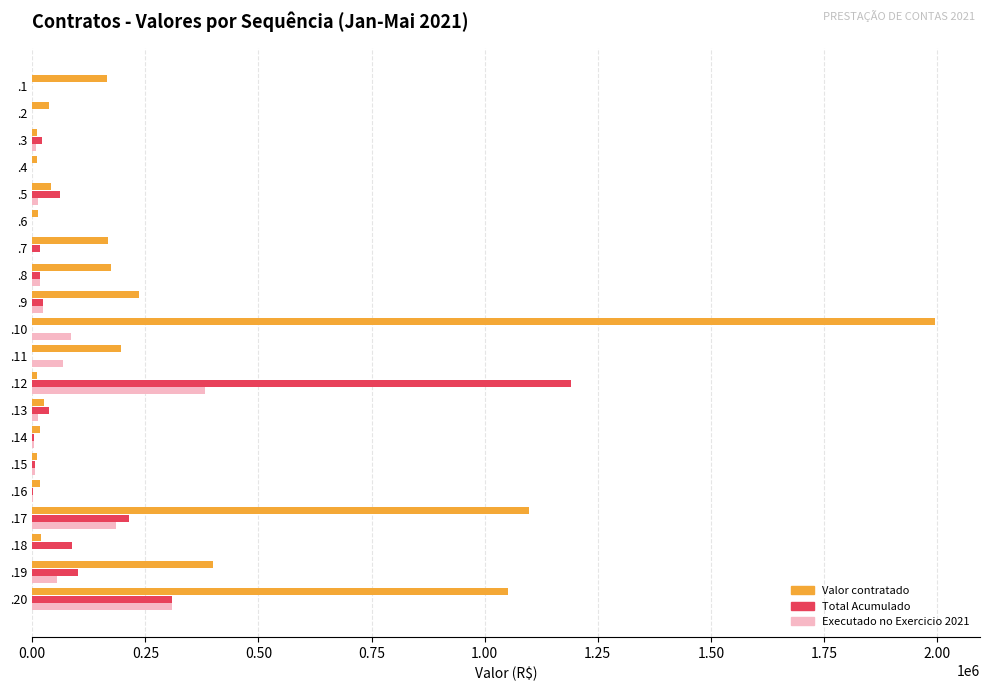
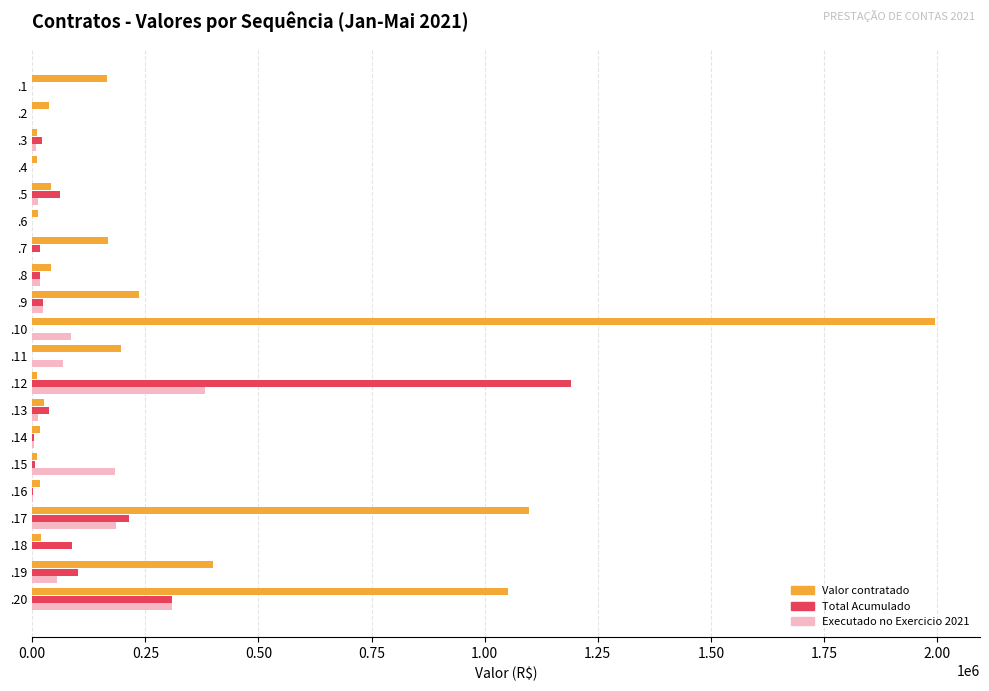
  {
    "Valor contratado": {
      ".1": 170000,
      ".2": 40000,
      ".3": 10000,
      ".4": 10000,
      ".5": 40000,
      ".6": 10000,
      ".7": 170000,
-     ".8": 170000,
+     ".8": 40000,
      ".9": 240000,
      ".10": 2000000,
      ".11": 200000,
      ".12": 10000,
      ".13": 30000,
      ".14": 20000,
      ".15": 10000,
      ".16": 20000,
      ".17": 1100000,
      ".18": 20000,
      ".19": 400000,
      ".20": 1050000
    },
    "Total Acumulado": {
      ".1": 0,
      ".2": 0,
      ".3": 20000,
      ".5": 60000,
      ".7": 20000,
      ".8": 20000,
      ".9": 20000,
      ".10": 0,
      ".11": 0,
      ".12": 1190000,
      ".13": 40000,
      ".15": 10000,
      ".17": 210000,
      ".18": 90000,
      ".19": 100000,
      ".20": 310000
    },
    "Executado no Exercicio 2021": {
      ".1": 0,
      ".2": 0,
      ".3": 10000,
      ".5": 10000,
      ".7": 0,
      ".8": 20000,
      ".9": 20000,
      ".10": 90000,
      ".11": 70000,
      ".12": 380000,
      ".13": 10000,
-     ".15": 10000,
+     ".15": 180000,
      ".17": 180000,
      ".18": 0,
      ".19": 50000,
      ".20": 310000
    }
  }
